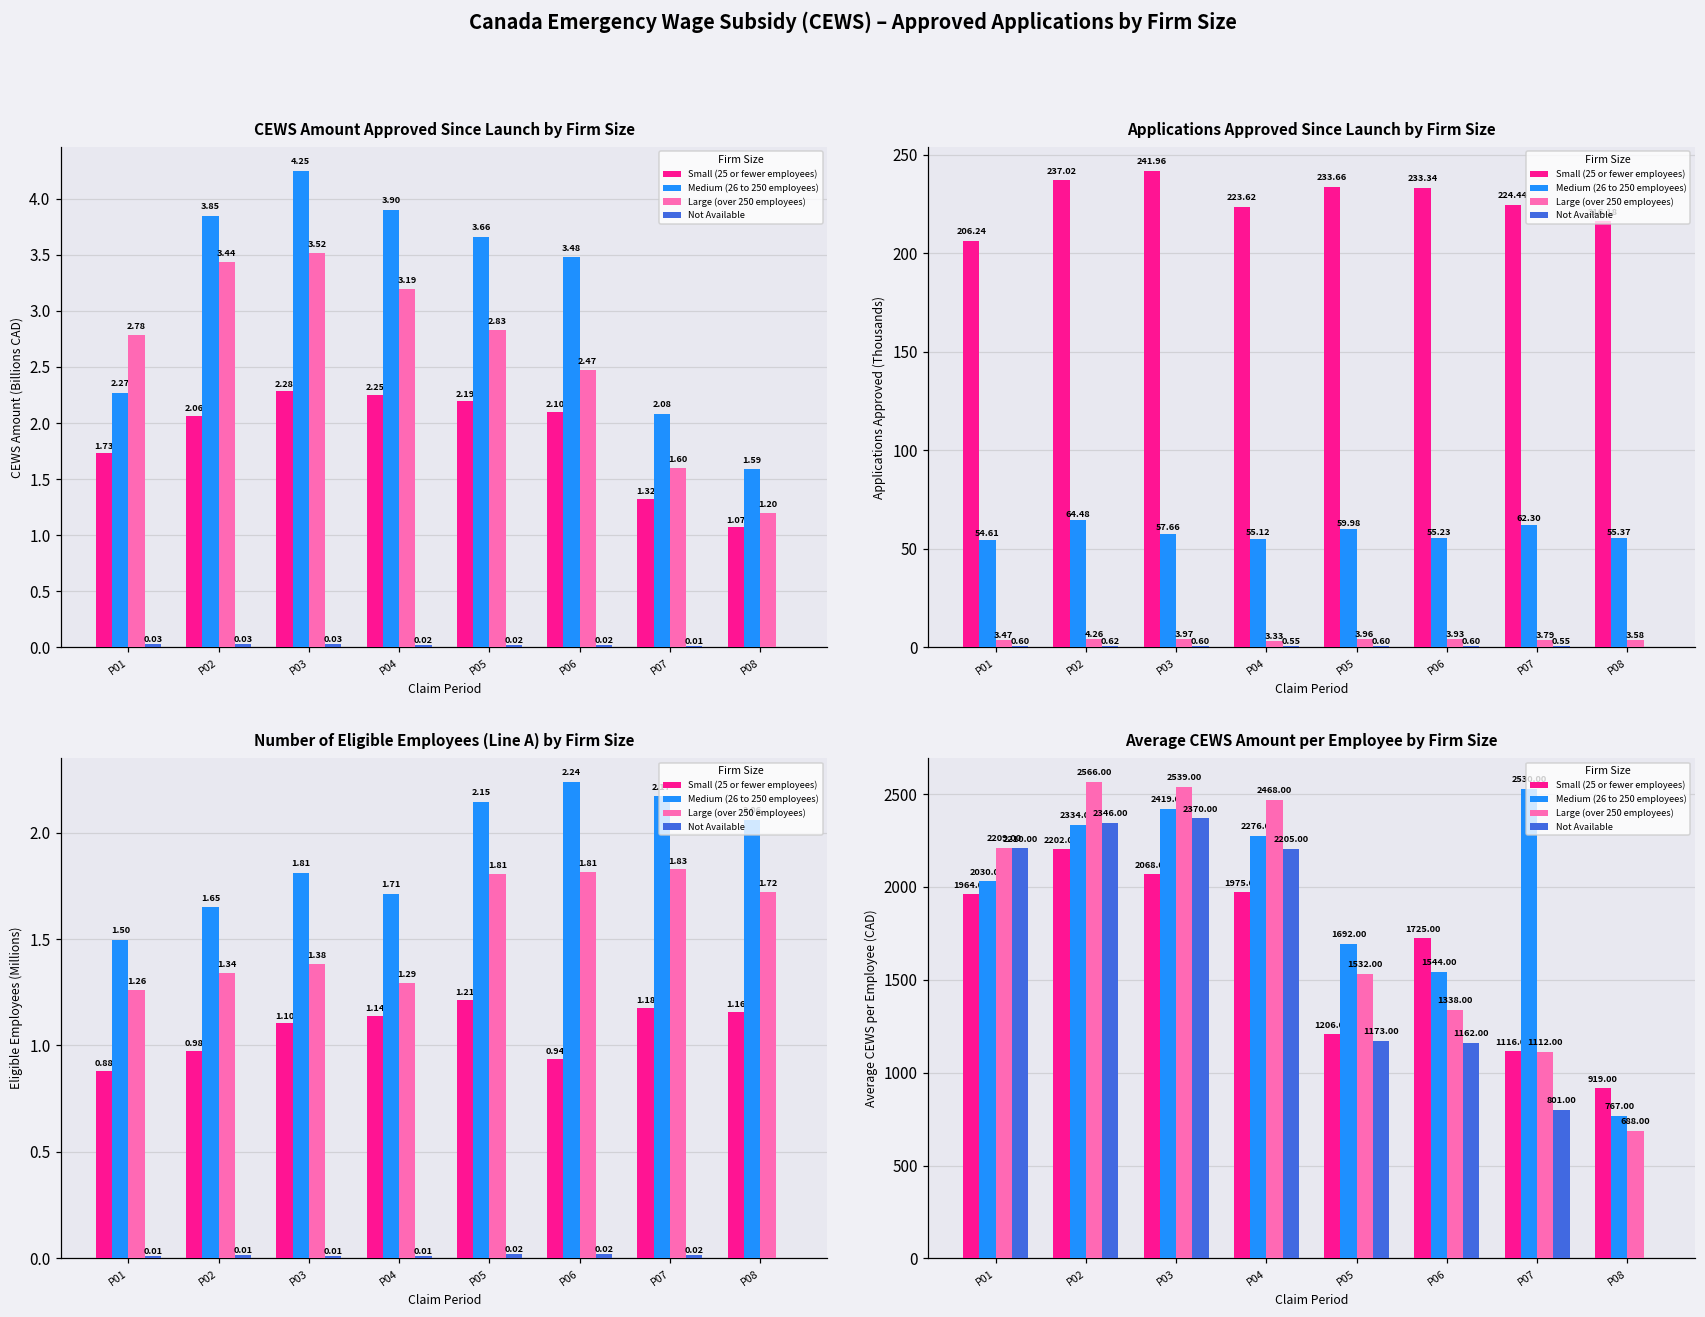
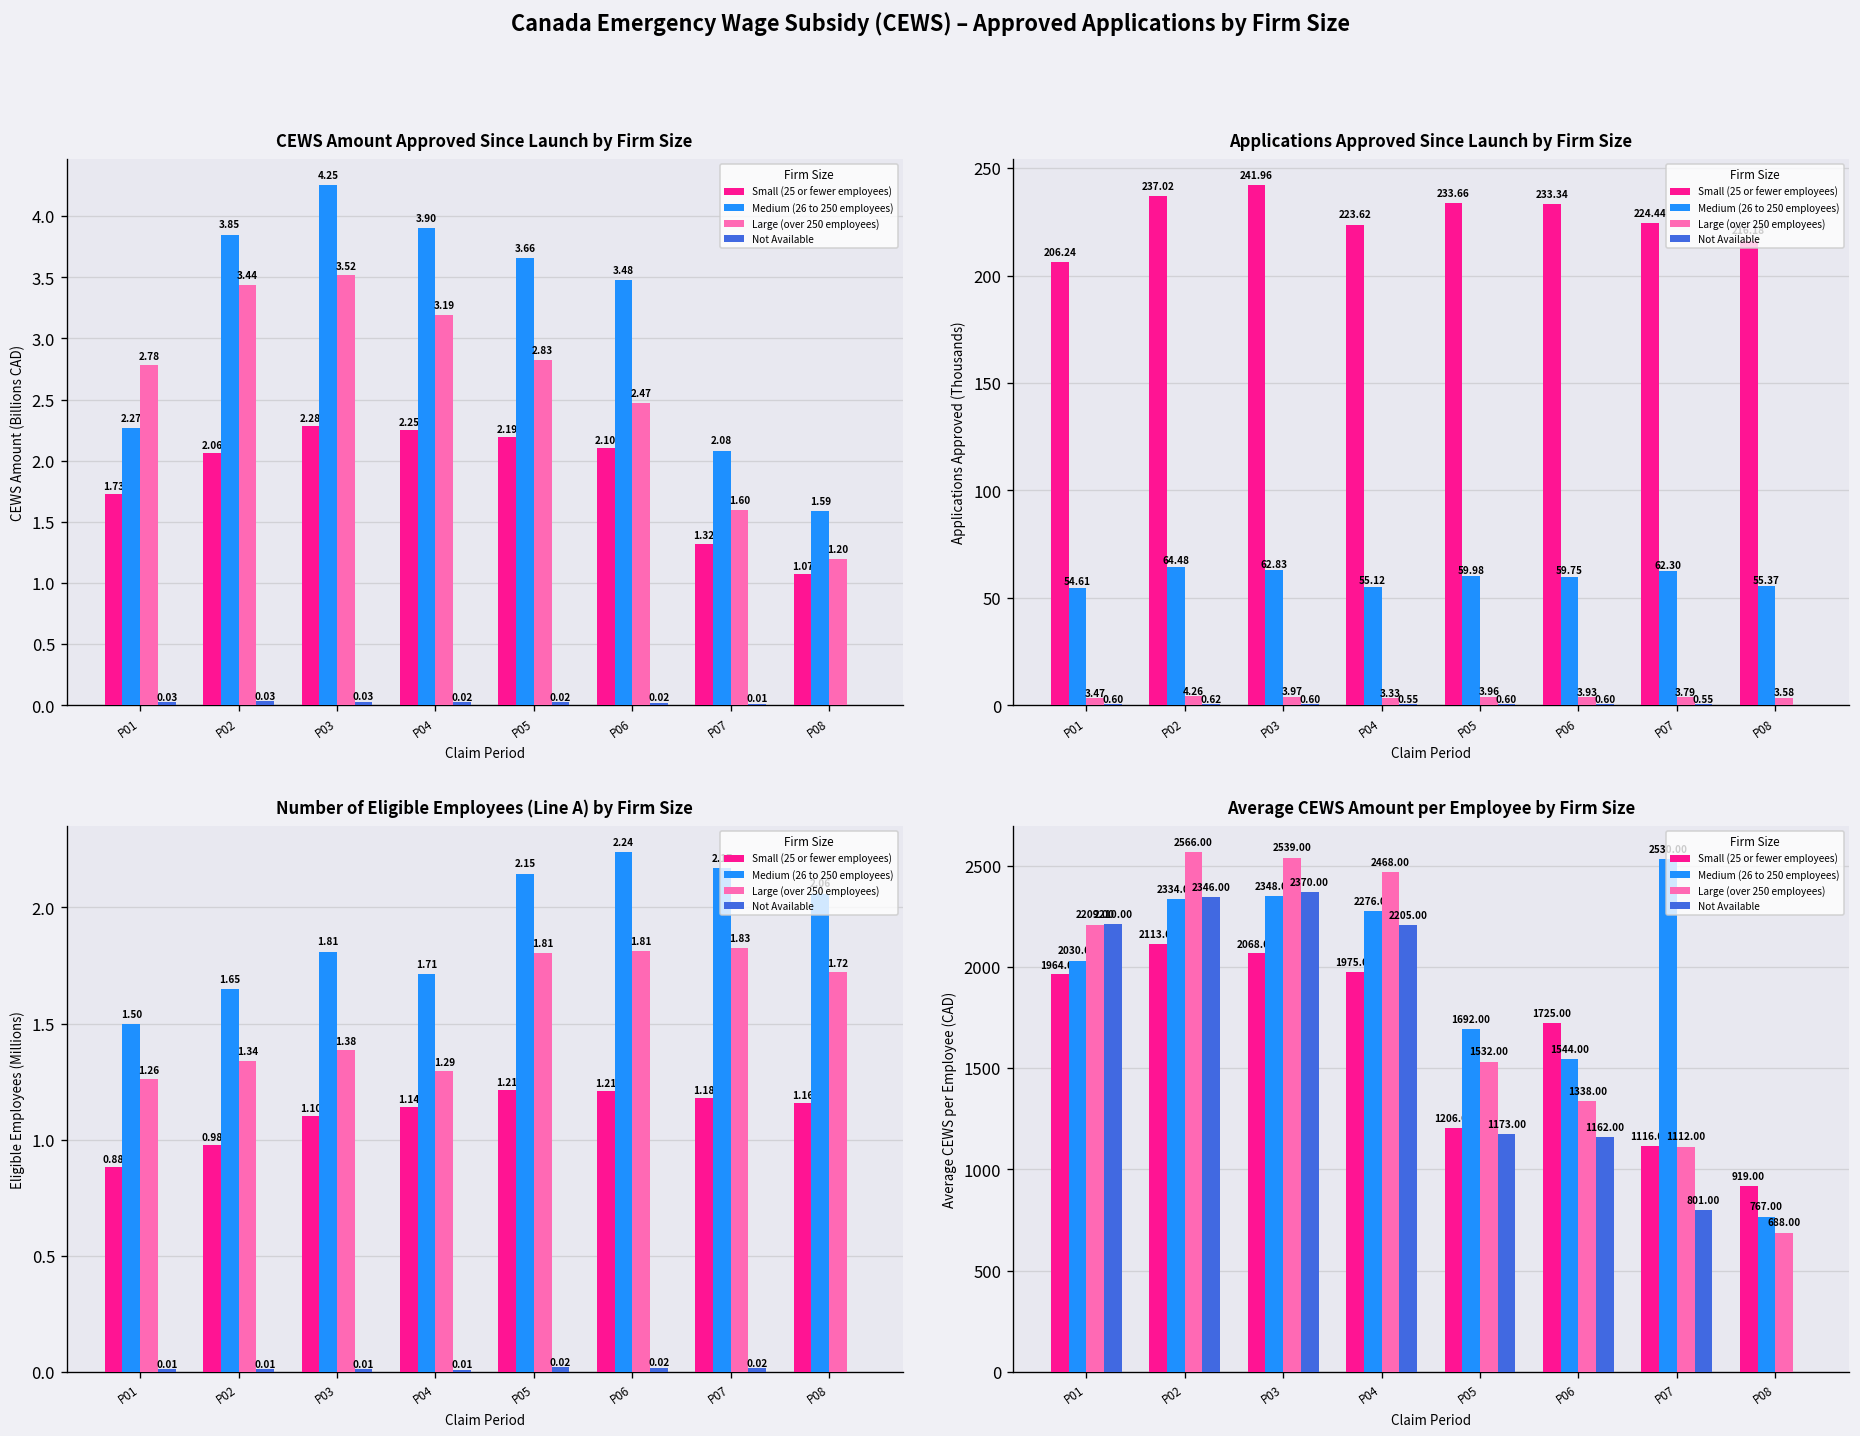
  {
    "CEWS Amount Approved Since Launch by Firm Size": {
      "Small (25 or fewer employees)": {
        "P01": 1.73,
        "P02": 2.06,
        "P03": 2.28,
        "P04": 2.25,
        "P05": 2.19,
        "P06": 2.10,
        "P07": 1.32,
        "P08": 1.07
      },
      "Medium (26 to 250 employees)": {
        "P01": 2.27,
        "P02": 3.85,
        "P03": 4.25,
        "P04": 3.90,
        "P05": 3.66,
        "P06": 3.48,
        "P07": 2.08,
        "P08": 1.59
      },
      "Large (over 250 employees)": {
        "P01": 2.78,
        "P02": 3.44,
        "P03": 3.52,
        "P04": 3.19,
        "P05": 2.83,
        "P06": 2.47,
        "P07": 1.60,
        "P08": 1.20
      },
      "Not Available": {
        "P01": 0.03,
        "P02": 0.03,
        "P03": 0.03,
        "P04": 0.02,
        "P05": 0.02,
        "P06": 0.02,
        "P07": 0.01
      }
    },
    "Applications Approved Since Launch by Firm Size": {
      "Small (25 or fewer employees)": {
        "P01": 206.24,
        "P02": 237.02,
        "P03": 241.96,
        "P04": 223.62,
        "P05": 233.66,
        "P06": 233.34
      },
      "Medium (26 to 250 employees)": {
        "P01": 54.61,
        "P02": 64.48,
-       "P03": 57.66,
+       "P03": 62.83,
        "P04": 55.12,
        "P05": 59.98,
-       "P06": 55.23,
+       "P06": 59.75,
        "P07": 62.30,
        "P08": 55.37
      },
      "Large (over 250 employees)": {
        "P01": 3.47,
        "P02": 4.26,
        "P03": 3.97,
        "P04": 3.33,
        "P05": 3.96,
        "P06": 3.93,
        "P07": 3.79,
        "P08": 3.58
      },
      "Not Available": {
        "P01": 0.60,
        "P02": 0.62,
        "P03": 0.60,
        "P04": 0.55,
        "P05": 0.60,
        "P06": 0.60,
        "P07": 0.55
      }
    },
    "Number of Eligible Employees (Line A) by Firm Size": {
      "Small (25 or fewer employees)": {
        "P01": 0.88,
        "P02": 0.98,
        "P03": 1.10,
        "P04": 1.14,
        "P05": 1.21,
-       "P06": 0.94,
+       "P06": 1.21,
        "P07": 1.18,
        "P08": 1.16
      },
      "Medium (26 to 250 employees)": {
        "P01": 1.50,
        "P02": 1.65,
        "P03": 1.81,
        "P04": 1.71,
        "P05": 2.15,
        "P06": 2.24
      },
      "Large (over 250 employees)": {
        "P01": 1.26,
        "P02": 1.34,
        "P03": 1.38,
        "P04": 1.29,
        "P05": 1.81,
        "P06": 1.81,
        "P07": 1.83,
        "P08": 1.72
      },
      "Not Available": {
        "P01": 0.01,
        "P02": 0.01,
        "P03": 0.01,
        "P04": 0.01,
        "P05": 0.02,
        "P06": 0.02,
        "P07": 0.02
      }
    },
    "Average CEWS Amount per Employee by Firm Size": {
      "Small (25 or fewer employees)": {
        "P01": 1964.00,
-       "P02": 2202.00,
+       "P02": 2113.00,
        "P03": 2068.00,
        "P04": 1975.00,
        "P05": 1206.00,
        "P06": 1725.00,
        "P07": 1116.00,
        "P08": 919.00
      },
      "Medium (26 to 250 employees)": {
        "P01": 2030.00,
        "P02": 2334.00,
-       "P03": 2419.00,
+       "P03": 2348.00,
        "P04": 2276.00,
        "P05": 1692.00,
        "P06": 1544.00,
        "P08": 767.00
      },
      "Large (over 250 employees)": {
        "P02": 2566.00,
        "P03": 2539.00,
        "P04": 2468.00,
        "P05": 1532.00,
        "P06": 1338.00,
        "P07": 1112.00,
        "P08": 688.00
      },
      "Not Available": {
        "P02": 2346.00,
        "P03": 2370.00,
        "P04": 2205.00,
        "P05": 1173.00,
        "P06": 1162.00,
        "P07": 801.00
      }
    }
  }
